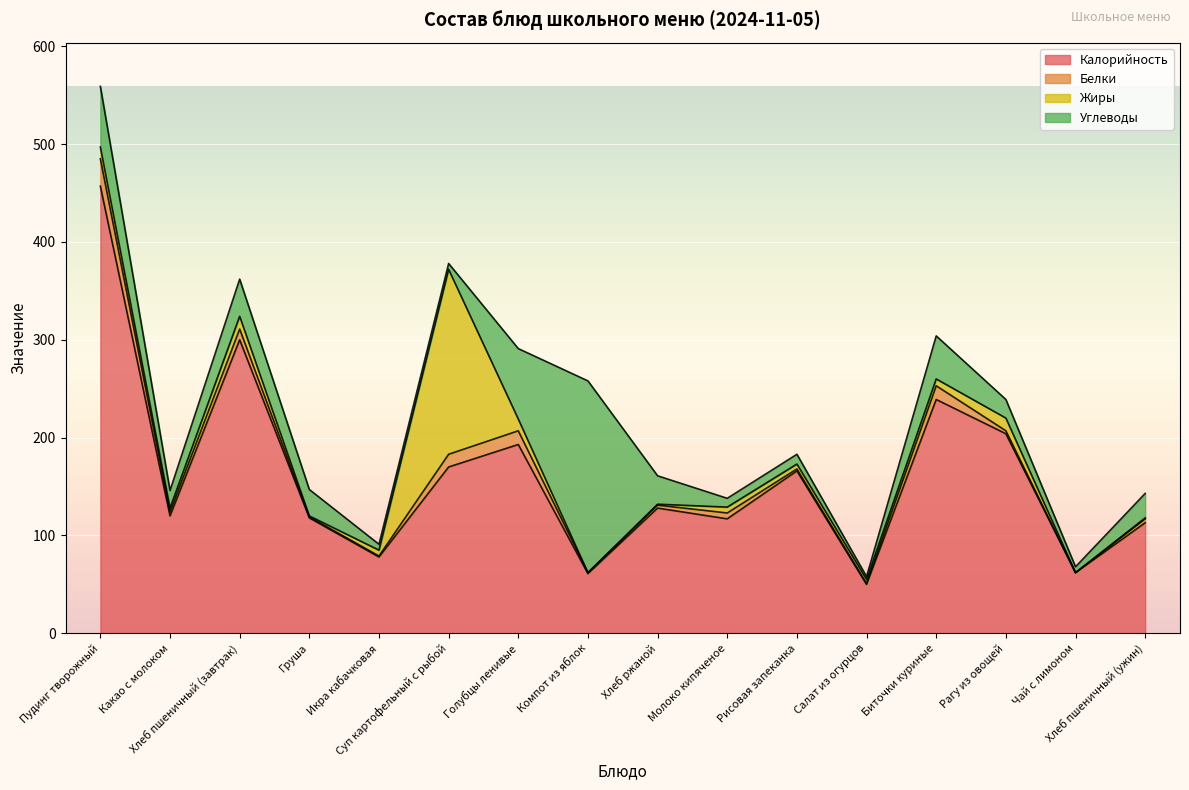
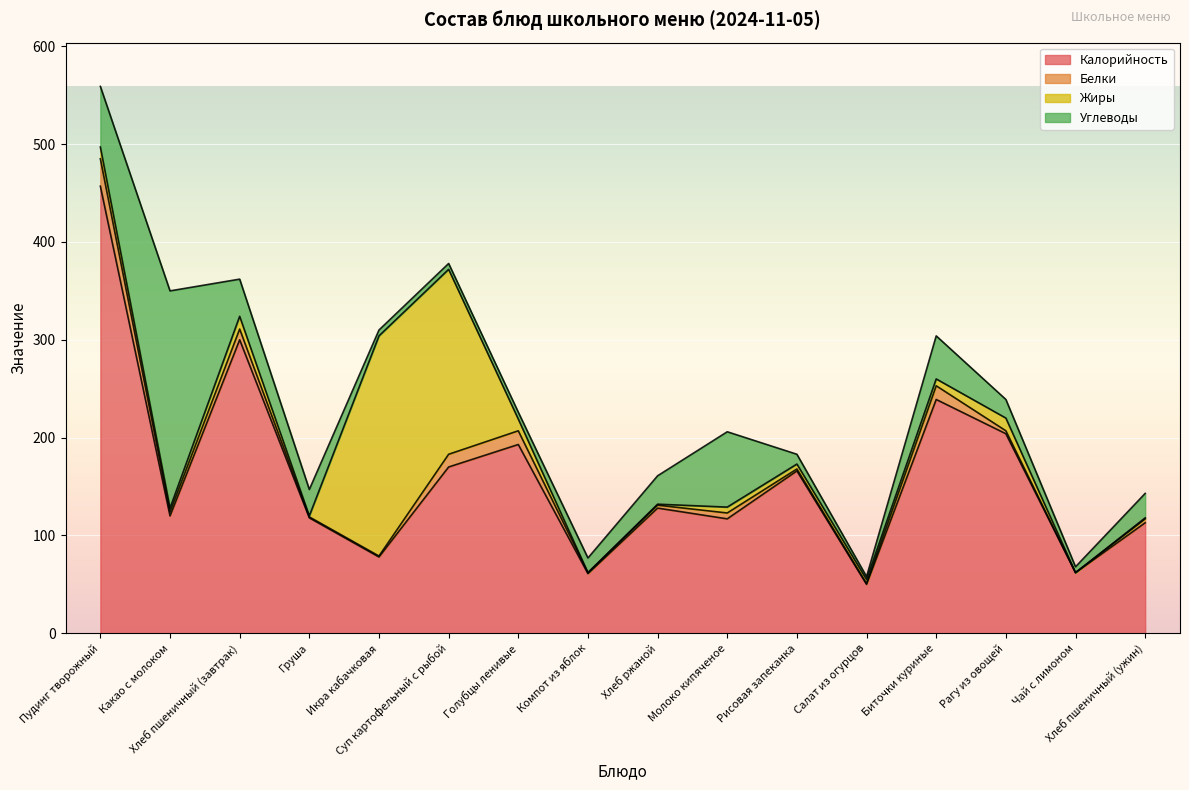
  {
    "Жиры": {
      "Пудинг творожный": 10,
      "Какао с молоком": 0,
      "Хлеб пшеничный (завтрак)": 10,
-     "Икра кабачковая": 10,
+     "Икра кабачковая": 230,
      "Суп картофельный с рыбой": 190,
      "Голубцы ленивые": 10,
      "Молоко кипяченое": 10,
      "Рисовая запеканка": 10,
      "Салат из огурцов": 0,
      "Биточки куриные": 10,
      "Рагу из овощей": 10
    },
    "Углеводы": {
      "Пудинг творожный": 60,
-     "Какао с молоком": 20,
+     "Какао с молоком": 220,
      "Хлеб пшеничный (завтрак)": 40,
      "Груша": 30,
      "Икра кабачковая": 10,
      "Суп картофельный с рыбой": 10,
-     "Голубцы ленивые": 70,
-     "Компот из яблок": 200,
+     "Голубцы ленивые": 10,
+     "Компот из яблок": 20,
      "Хлеб ржаной": 30,
-     "Молоко кипяченое": 10,
+     "Молоко кипяченое": 80,
      "Рисовая запеканка": 10,
      "Салат из огурцов": 0,
      "Биточки куриные": 40,
      "Рагу из овощей": 20,
      "Чай с лимоном": 10,
      "Хлеб пшеничный (ужин)": 30
    }
  }
